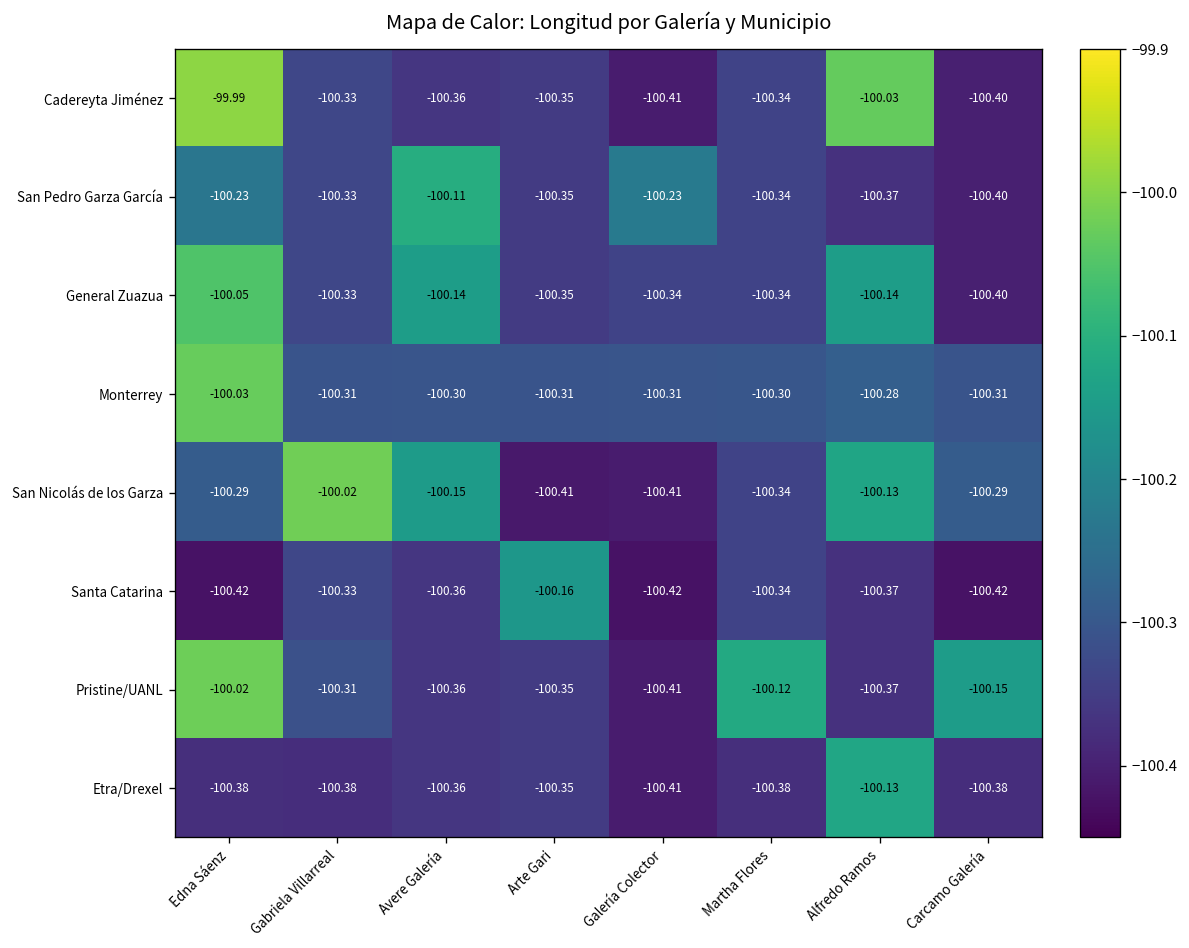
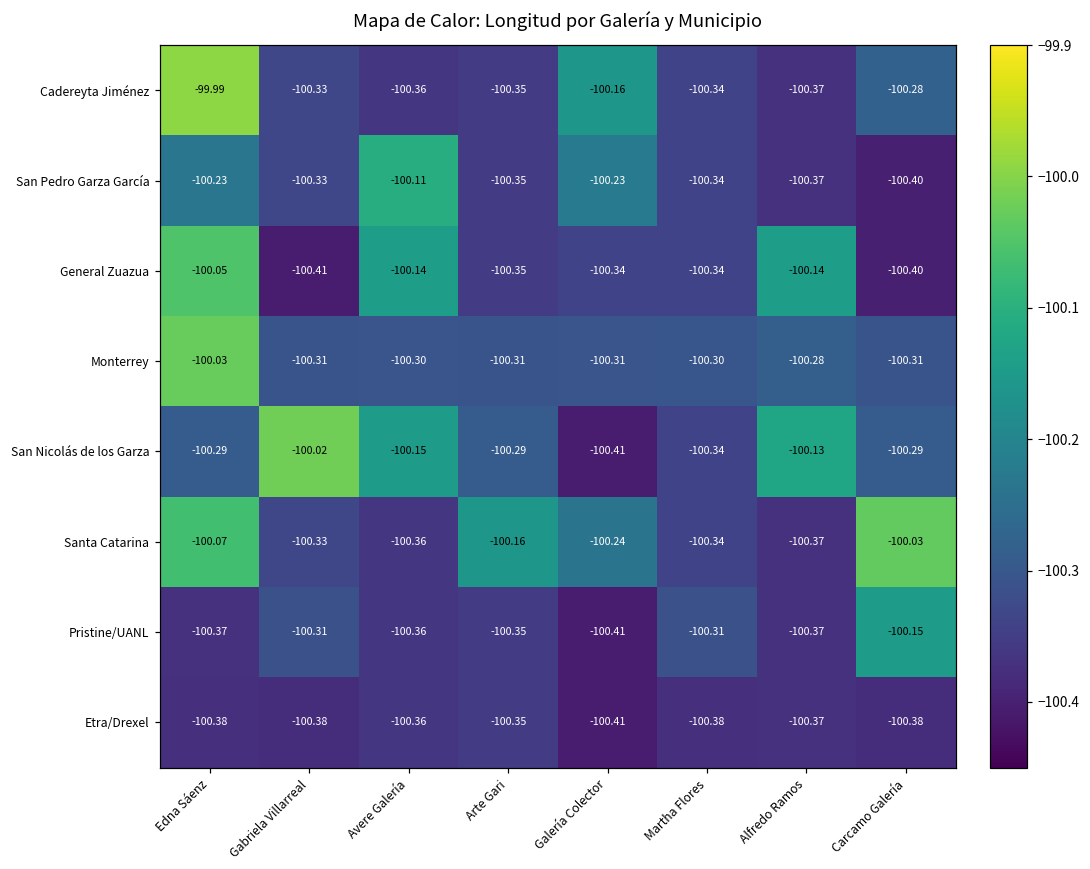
  {
    "Cadereyta Jiménez": {
      "Edna Sáenz": -99.99,
      "Gabriela Villarreal": -100.33,
      "Avere Galería": -100.36,
      "Arte Gari": -100.35,
-     "Galería Colector": -100.41,
+     "Galería Colector": -100.16,
      "Martha Flores": -100.34,
-     "Alfredo Ramos": -100.03,
-     "Carcamo Galería": -100.40
+     "Alfredo Ramos": -100.37,
+     "Carcamo Galería": -100.28
    },
    "San Pedro Garza García": {
      "Edna Sáenz": -100.23,
      "Gabriela Villarreal": -100.33,
      "Avere Galería": -100.11,
      "Arte Gari": -100.35,
      "Galería Colector": -100.23,
      "Martha Flores": -100.34,
      "Alfredo Ramos": -100.37,
      "Carcamo Galería": -100.40
    },
    "General Zuazua": {
      "Edna Sáenz": -100.05,
-     "Gabriela Villarreal": -100.33,
+     "Gabriela Villarreal": -100.41,
      "Avere Galería": -100.14,
      "Arte Gari": -100.35,
      "Galería Colector": -100.34,
      "Martha Flores": -100.34,
      "Alfredo Ramos": -100.14,
      "Carcamo Galería": -100.40
    },
    "Monterrey": {
      "Edna Sáenz": -100.03,
      "Gabriela Villarreal": -100.31,
      "Avere Galería": -100.30,
      "Arte Gari": -100.31,
      "Galería Colector": -100.31,
      "Martha Flores": -100.30,
      "Alfredo Ramos": -100.28,
      "Carcamo Galería": -100.31
    },
    "San Nicolás de los Garza": {
      "Edna Sáenz": -100.29,
      "Gabriela Villarreal": -100.02,
      "Avere Galería": -100.15,
-     "Arte Gari": -100.41,
+     "Arte Gari": -100.29,
      "Galería Colector": -100.41,
      "Martha Flores": -100.34,
      "Alfredo Ramos": -100.13,
      "Carcamo Galería": -100.29
    },
    "Santa Catarina": {
-     "Edna Sáenz": -100.42,
+     "Edna Sáenz": -100.07,
      "Gabriela Villarreal": -100.33,
      "Avere Galería": -100.36,
      "Arte Gari": -100.16,
-     "Galería Colector": -100.42,
+     "Galería Colector": -100.24,
      "Martha Flores": -100.34,
      "Alfredo Ramos": -100.37,
-     "Carcamo Galería": -100.42
+     "Carcamo Galería": -100.03
    },
    "Pristine/UANL": {
-     "Edna Sáenz": -100.02,
+     "Edna Sáenz": -100.37,
      "Gabriela Villarreal": -100.31,
      "Avere Galería": -100.36,
      "Arte Gari": -100.35,
      "Galería Colector": -100.41,
-     "Martha Flores": -100.12,
+     "Martha Flores": -100.31,
      "Alfredo Ramos": -100.37,
      "Carcamo Galería": -100.15
    },
    "Etra/Drexel": {
      "Edna Sáenz": -100.38,
      "Gabriela Villarreal": -100.38,
      "Avere Galería": -100.36,
      "Arte Gari": -100.35,
      "Galería Colector": -100.41,
      "Martha Flores": -100.38,
-     "Alfredo Ramos": -100.13,
+     "Alfredo Ramos": -100.37,
      "Carcamo Galería": -100.38
    }
  }
